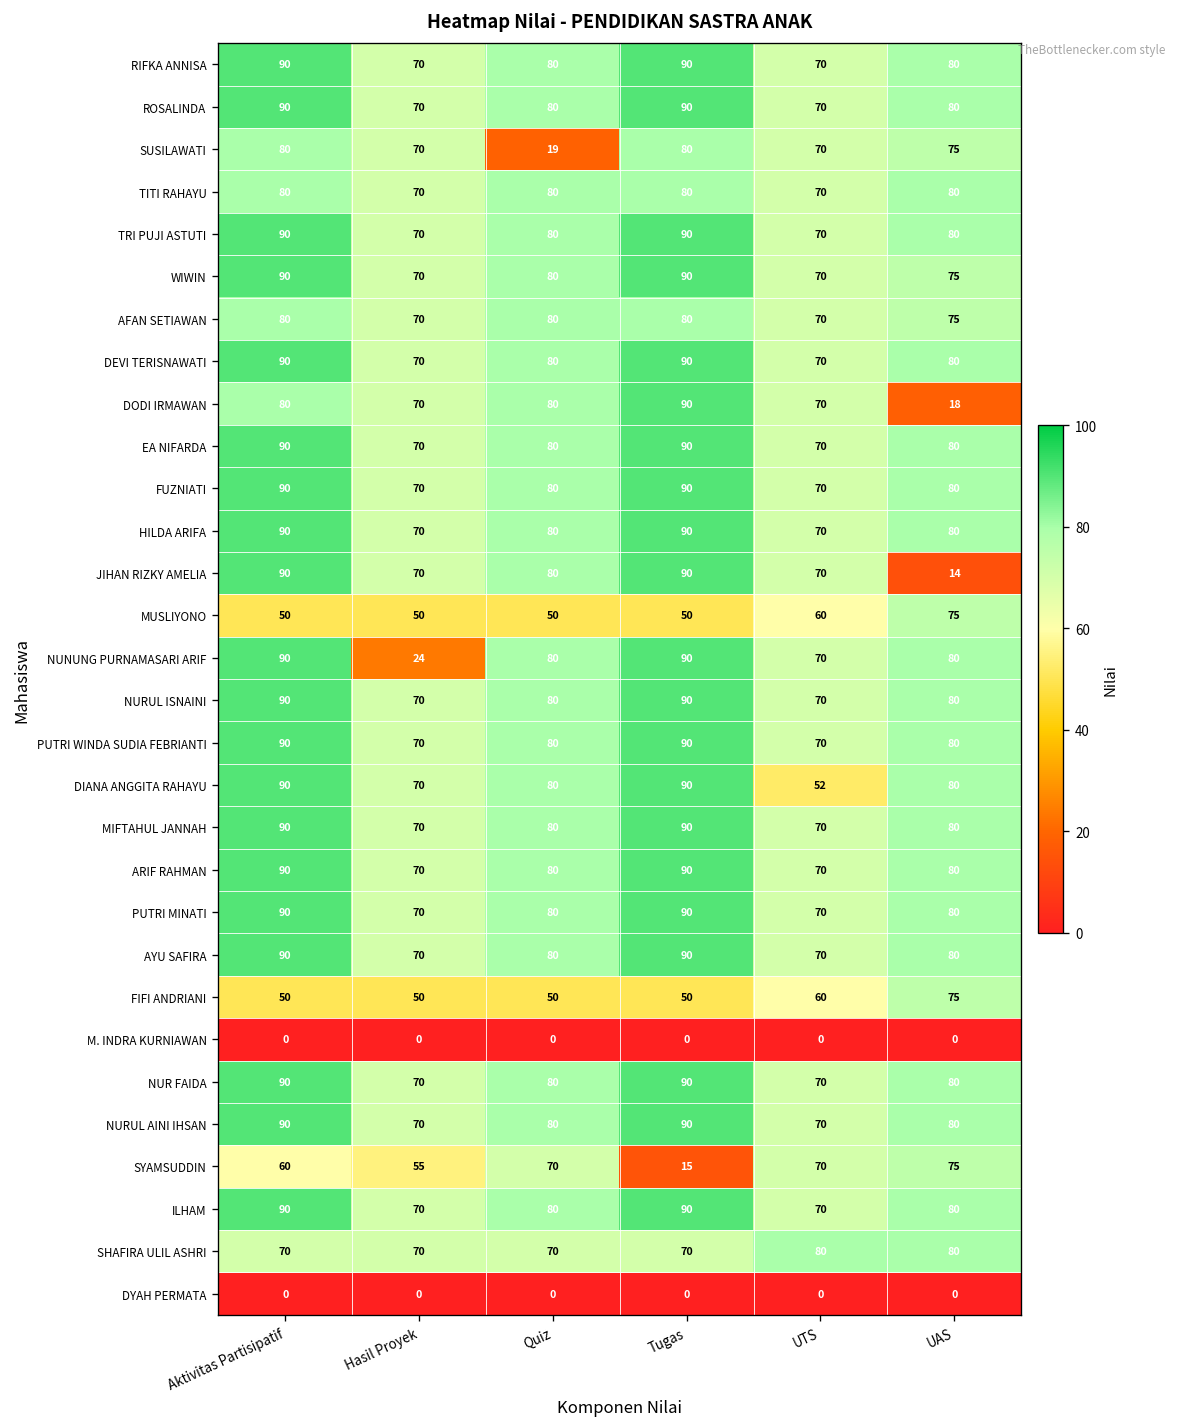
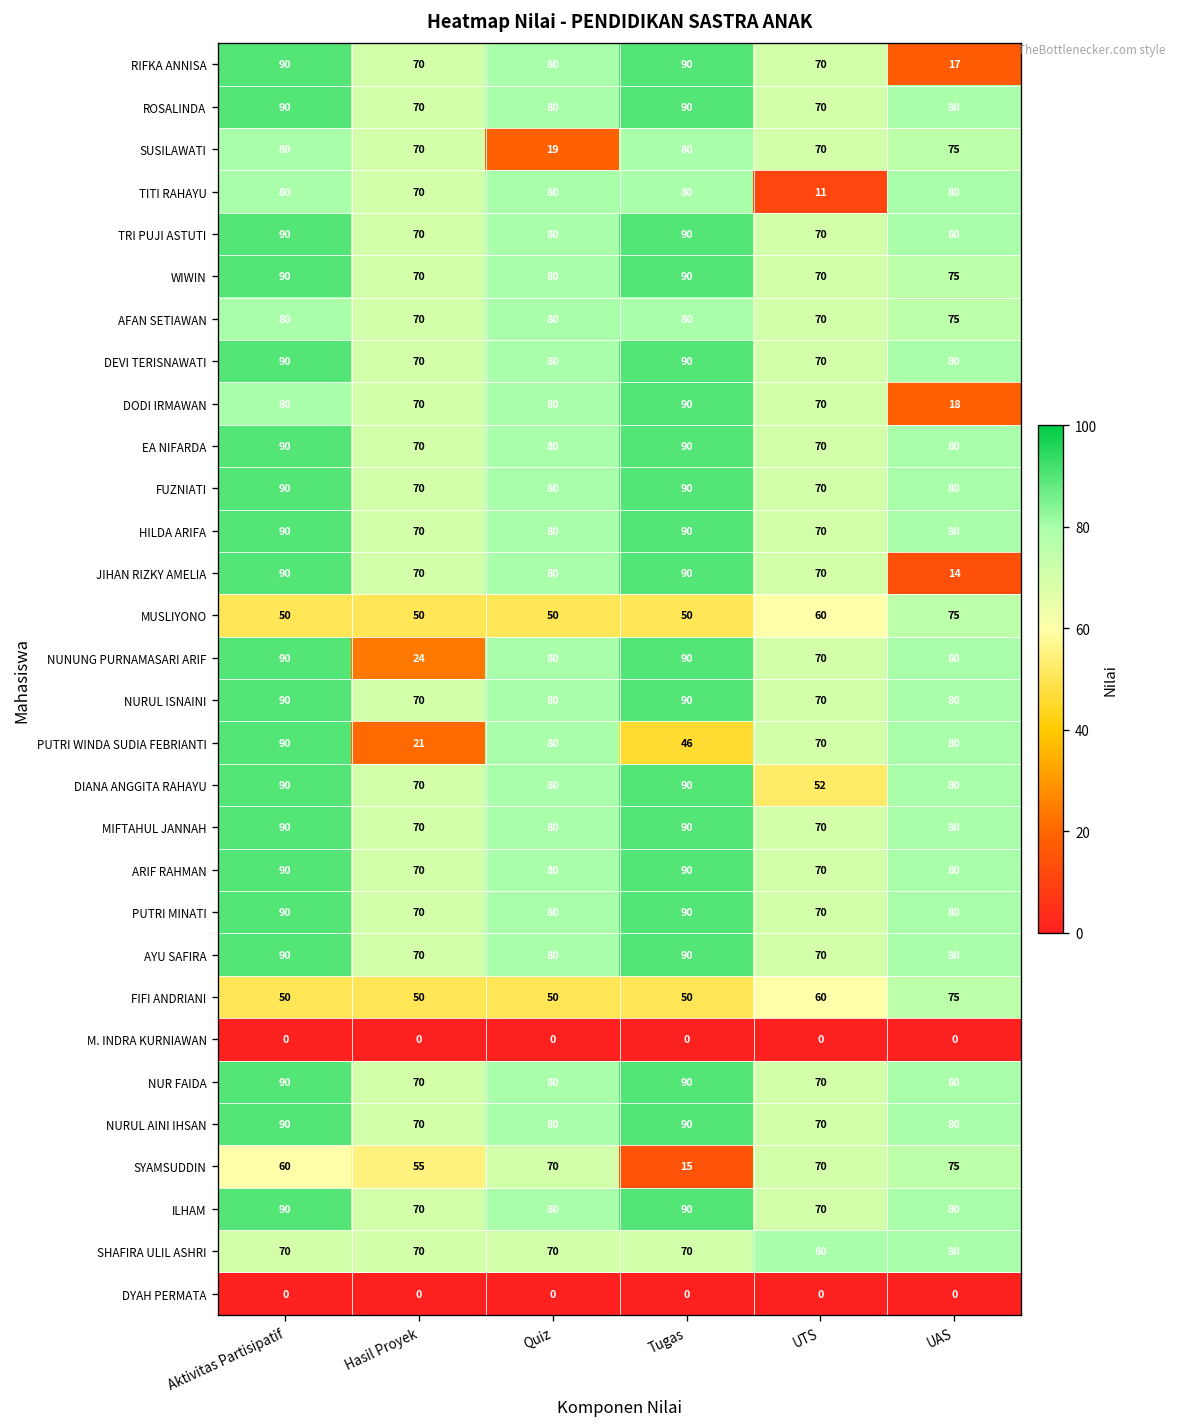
  {
    "RIFKA ANNISA": {
      "Aktivitas Partisipatif": 90,
      "Hasil Proyek": 70,
      "Quiz": 80,
      "Tugas": 90,
      "UTS": 70,
-     "UAS": 80
+     "UAS": 17
    },
    "ROSALINDA": {
      "Aktivitas Partisipatif": 90,
      "Hasil Proyek": 70,
      "Quiz": 80,
      "Tugas": 90,
      "UTS": 70,
      "UAS": 80
    },
    "SUSILAWATI": {
      "Aktivitas Partisipatif": 80,
      "Hasil Proyek": 70,
      "Quiz": 19,
      "Tugas": 80,
      "UTS": 70,
      "UAS": 75
    },
    "TITI RAHAYU": {
      "Aktivitas Partisipatif": 80,
      "Hasil Proyek": 70,
      "Quiz": 80,
      "Tugas": 80,
-     "UTS": 70,
+     "UTS": 11,
      "UAS": 80
    },
    "TRI PUJI ASTUTI": {
      "Aktivitas Partisipatif": 90,
      "Hasil Proyek": 70,
      "Quiz": 80,
      "Tugas": 90,
      "UTS": 70,
      "UAS": 80
    },
    "WIWIN": {
      "Aktivitas Partisipatif": 90,
      "Hasil Proyek": 70,
      "Quiz": 80,
      "Tugas": 90,
      "UTS": 70,
      "UAS": 75
    },
    "AFAN SETIAWAN": {
      "Aktivitas Partisipatif": 80,
      "Hasil Proyek": 70,
      "Quiz": 80,
      "Tugas": 80,
      "UTS": 70,
      "UAS": 75
    },
    "DEVI TERISNAWATI": {
      "Aktivitas Partisipatif": 90,
      "Hasil Proyek": 70,
      "Quiz": 80,
      "Tugas": 90,
      "UTS": 70,
      "UAS": 80
    },
    "DODI IRMAWAN": {
      "Aktivitas Partisipatif": 80,
      "Hasil Proyek": 70,
      "Quiz": 80,
      "Tugas": 90,
      "UTS": 70,
      "UAS": 18
    },
    "EA NIFARDA": {
      "Aktivitas Partisipatif": 90,
      "Hasil Proyek": 70,
      "Quiz": 80,
      "Tugas": 90,
      "UTS": 70,
      "UAS": 80
    },
    "FUZNIATI": {
      "Aktivitas Partisipatif": 90,
      "Hasil Proyek": 70,
      "Quiz": 80,
      "Tugas": 90,
      "UTS": 70,
      "UAS": 80
    },
    "HILDA ARIFA": {
      "Aktivitas Partisipatif": 90,
      "Hasil Proyek": 70,
      "Quiz": 80,
      "Tugas": 90,
      "UTS": 70,
      "UAS": 80
    },
    "JIHAN RIZKY AMELIA": {
      "Aktivitas Partisipatif": 90,
      "Hasil Proyek": 70,
      "Quiz": 80,
      "Tugas": 90,
      "UTS": 70,
      "UAS": 14
    },
    "MUSLIYONO": {
      "Aktivitas Partisipatif": 50,
      "Hasil Proyek": 50,
      "Quiz": 50,
      "Tugas": 50,
      "UTS": 60,
      "UAS": 75
    },
    "NUNUNG PURNAMASARI ARIF": {
      "Aktivitas Partisipatif": 90,
      "Hasil Proyek": 24,
      "Quiz": 80,
      "Tugas": 90,
      "UTS": 70,
      "UAS": 80
    },
    "NURUL ISNAINI": {
      "Aktivitas Partisipatif": 90,
      "Hasil Proyek": 70,
      "Quiz": 80,
      "Tugas": 90,
      "UTS": 70,
      "UAS": 80
    },
    "PUTRI WINDA SUDIA FEBRIANTI": {
      "Aktivitas Partisipatif": 90,
-     "Hasil Proyek": 70,
+     "Hasil Proyek": 21,
      "Quiz": 80,
-     "Tugas": 90,
+     "Tugas": 46,
      "UTS": 70,
      "UAS": 80
    },
    "DIANA ANGGITA RAHAYU": {
      "Aktivitas Partisipatif": 90,
      "Hasil Proyek": 70,
      "Quiz": 80,
      "Tugas": 90,
      "UTS": 52,
      "UAS": 80
    },
    "MIFTAHUL JANNAH": {
      "Aktivitas Partisipatif": 90,
      "Hasil Proyek": 70,
      "Quiz": 80,
      "Tugas": 90,
      "UTS": 70,
      "UAS": 80
    },
    "ARIF RAHMAN": {
      "Aktivitas Partisipatif": 90,
      "Hasil Proyek": 70,
      "Quiz": 80,
      "Tugas": 90,
      "UTS": 70,
      "UAS": 80
    },
    "PUTRI MINATI": {
      "Aktivitas Partisipatif": 90,
      "Hasil Proyek": 70,
      "Quiz": 80,
      "Tugas": 90,
      "UTS": 70,
      "UAS": 80
    },
    "AYU SAFIRA": {
      "Aktivitas Partisipatif": 90,
      "Hasil Proyek": 70,
      "Quiz": 80,
      "Tugas": 90,
      "UTS": 70,
      "UAS": 80
    },
    "FIFI ANDRIANI": {
      "Aktivitas Partisipatif": 50,
      "Hasil Proyek": 50,
      "Quiz": 50,
      "Tugas": 50,
      "UTS": 60,
      "UAS": 75
    },
    "M. INDRA KURNIAWAN": {
      "Aktivitas Partisipatif": 0,
      "Hasil Proyek": 0,
      "Quiz": 0,
      "Tugas": 0,
      "UTS": 0,
      "UAS": 0
    },
    "NUR FAIDA": {
      "Aktivitas Partisipatif": 90,
      "Hasil Proyek": 70,
      "Quiz": 80,
      "Tugas": 90,
      "UTS": 70,
      "UAS": 80
    },
    "NURUL AINI IHSAN": {
      "Aktivitas Partisipatif": 90,
      "Hasil Proyek": 70,
      "Quiz": 80,
      "Tugas": 90,
      "UTS": 70,
      "UAS": 80
    },
    "SYAMSUDDIN": {
      "Aktivitas Partisipatif": 60,
      "Hasil Proyek": 55,
      "Quiz": 70,
      "Tugas": 15,
      "UTS": 70,
      "UAS": 75
    },
    "ILHAM": {
      "Aktivitas Partisipatif": 90,
      "Hasil Proyek": 70,
      "Quiz": 80,
      "Tugas": 90,
      "UTS": 70,
      "UAS": 80
    },
    "SHAFIRA ULIL ASHRI": {
      "Aktivitas Partisipatif": 70,
      "Hasil Proyek": 70,
      "Quiz": 70,
      "Tugas": 70,
      "UTS": 80,
      "UAS": 80
    },
    "DYAH PERMATA": {
      "Aktivitas Partisipatif": 0,
      "Hasil Proyek": 0,
      "Quiz": 0,
      "Tugas": 0,
      "UTS": 0,
      "UAS": 0
    }
  }
